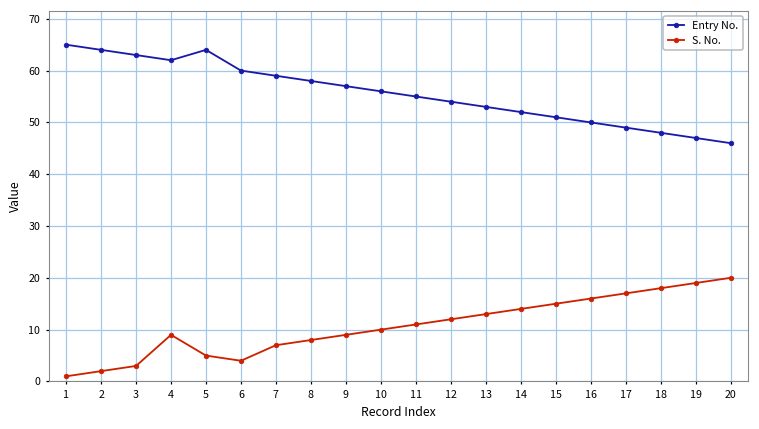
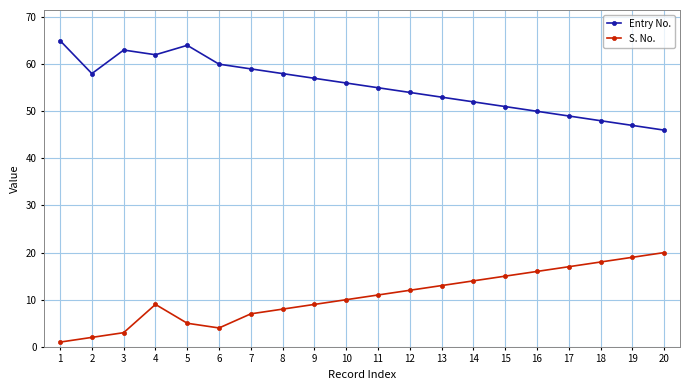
  {
    "Entry No.": {
      "1": 65,
-     "2": 64,
+     "2": 58,
      "3": 63,
      "4": 62,
      "5": 64,
      "6": 60,
      "7": 59,
      "8": 58,
      "9": 57,
      "10": 56,
      "11": 55,
      "12": 54,
      "13": 53,
      "14": 52,
      "15": 51,
      "16": 50,
      "17": 49,
      "18": 48,
      "19": 47,
      "20": 46
    },
    "S. No.": {
      "1": 1,
      "2": 2,
      "3": 3,
      "4": 9,
      "5": 5,
      "6": 4,
      "7": 7,
      "8": 8,
      "9": 9,
      "10": 10,
      "11": 11,
      "12": 12,
      "13": 13,
      "14": 14,
      "15": 15,
      "16": 16,
      "17": 17,
      "18": 18,
      "19": 19,
      "20": 20
    }
  }
